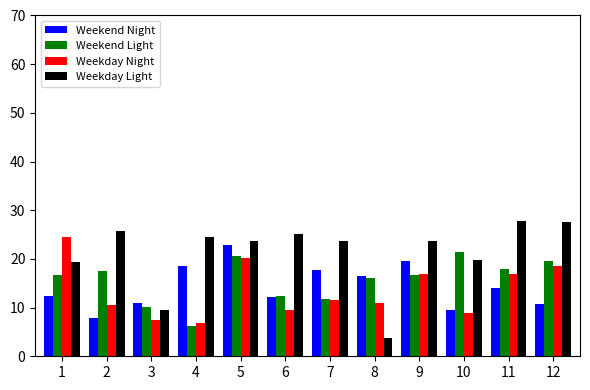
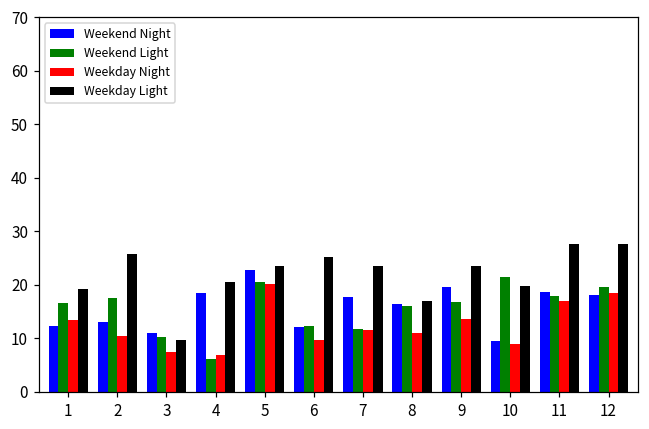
  {
    "Weekend Night": {
      "1": 12,
-     "2": 8,
+     "2": 13,
      "3": 11,
      "4": 19,
      "5": 23,
      "6": 12,
      "7": 18,
      "8": 16,
      "9": 20,
      "10": 10,
-     "11": 14,
-     "12": 11
+     "11": 19,
+     "12": 18
    },
    "Weekend Light": {
      "1": 17,
      "2": 18,
      "3": 10,
      "4": 6,
      "5": 21,
      "6": 12,
      "7": 12,
      "8": 16,
      "9": 17,
      "10": 21,
      "11": 18,
      "12": 20
    },
    "Weekday Night": {
-     "1": 24,
+     "1": 14,
      "2": 11,
      "3": 7,
      "4": 7,
      "5": 20,
      "6": 10,
      "7": 12,
      "8": 11,
-     "9": 17,
+     "9": 14,
      "10": 9,
      "11": 17,
      "12": 19
    },
    "Weekday Light": {
      "1": 19,
      "2": 26,
      "3": 10,
-     "4": 24,
+     "4": 21,
      "5": 24,
      "6": 25,
      "7": 24,
-     "8": 4,
+     "8": 17,
      "9": 24,
      "10": 20,
      "11": 28,
      "12": 28
    }
  }
